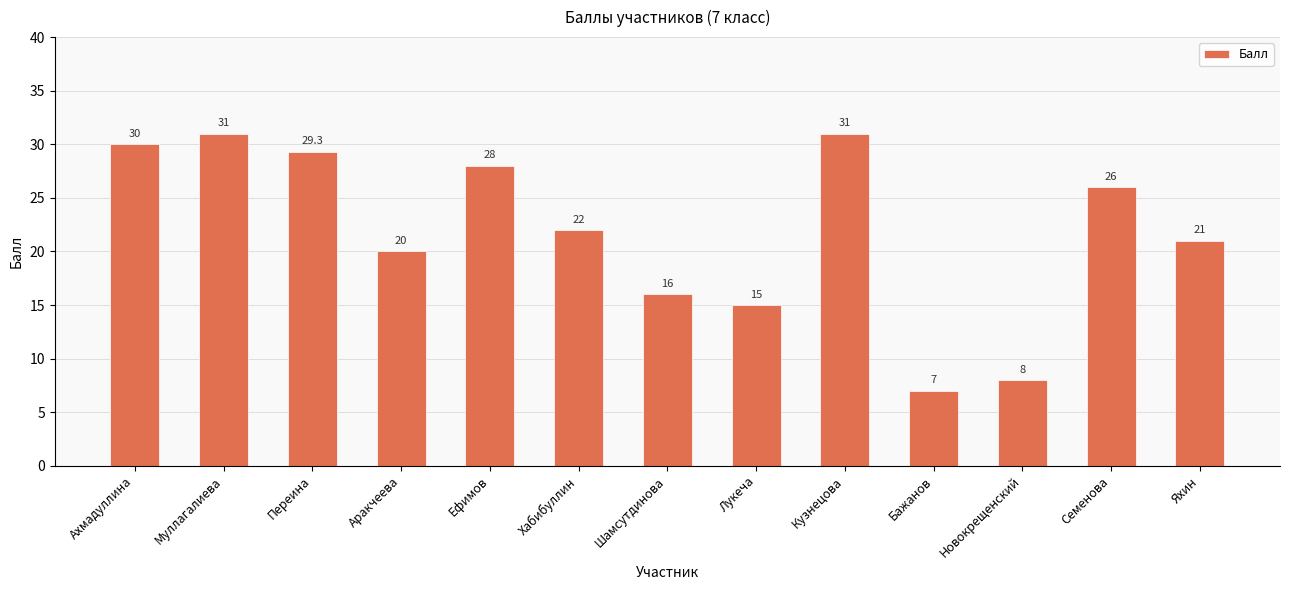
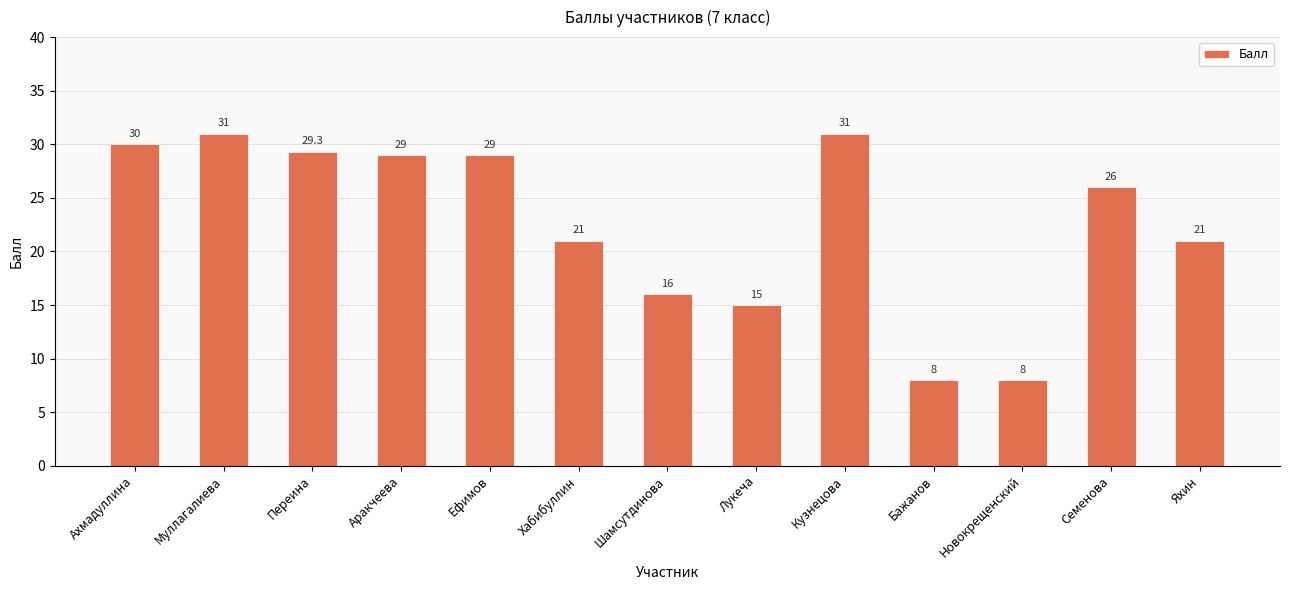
  {
    "Ахмадуллина": 30,
    "Муллагалиева": 31,
    "Переина": 29.3,
-   "Аракчеева": 20,
-   "Ефимов": 28,
-   "Хабибуллин": 22,
+   "Аракчеева": 29,
+   "Ефимов": 29,
+   "Хабибуллин": 21,
    "Шамсутдинова": 16,
    "Лукеча": 15,
    "Кузнецова": 31,
-   "Бажанов": 7,
+   "Бажанов": 8,
    "Новокрещенский": 8,
    "Семенова": 26,
    "Яхин": 21
  }
